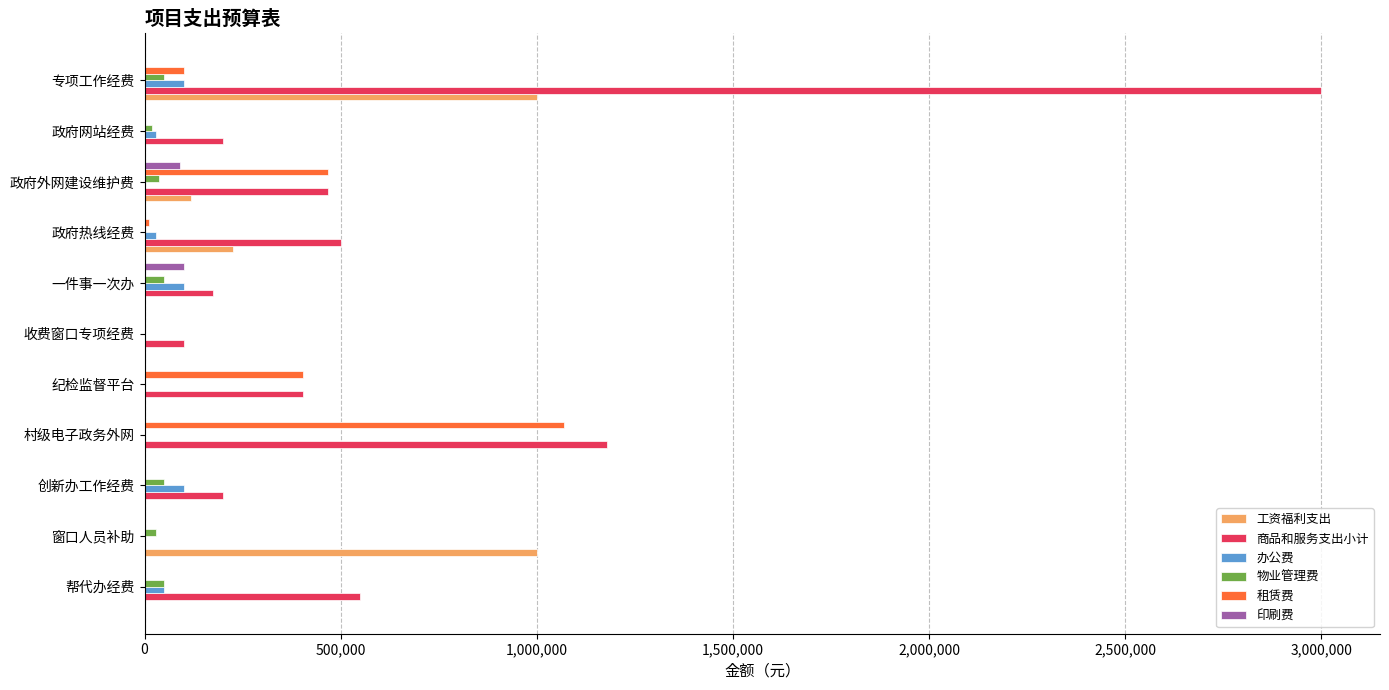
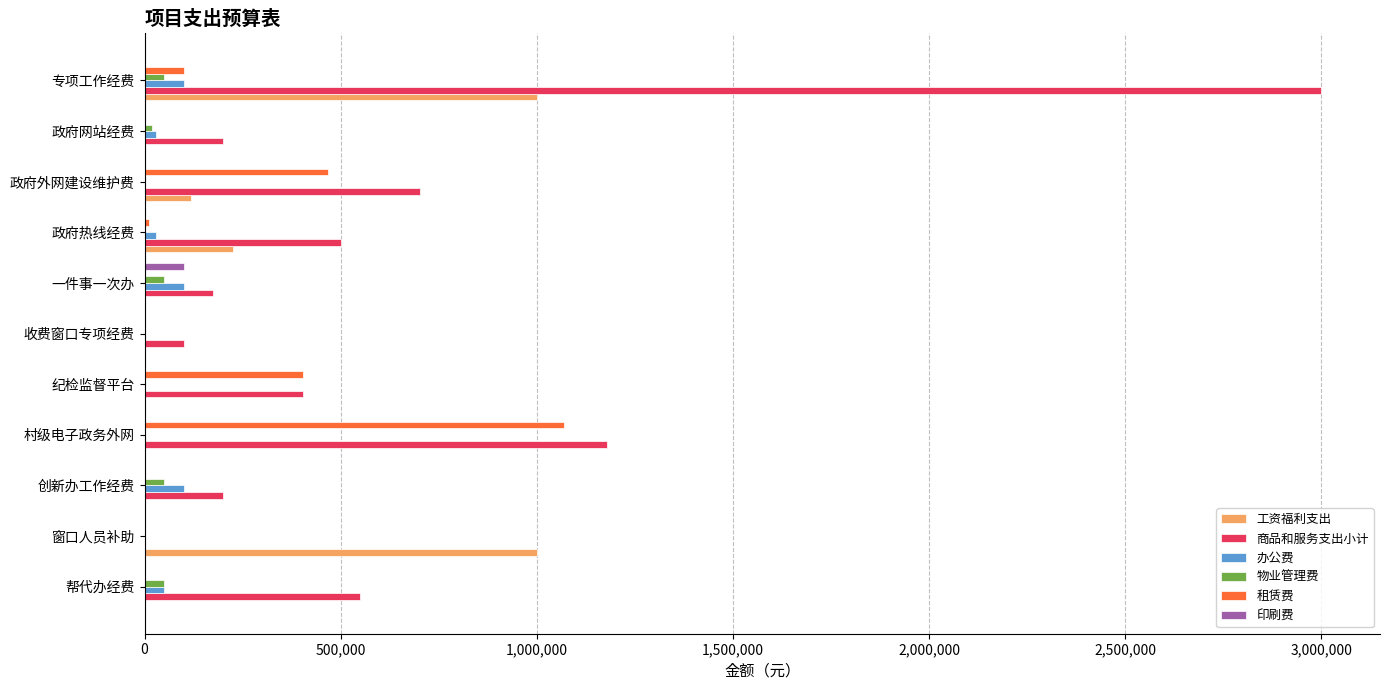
  {
    "工资福利支出": {
      "专项工作经费": "1,000,000",
      "政府网站经费": "0",
      "政府外网建设维护费": "120,000",
      "政府热线经费": "220,000",
      "一件事一次办": "0",
      "收费窗口专项经费": "0",
      "纪检监督平台": "0",
      "村级电子政务外网": "0",
      "创新办工作经费": "0",
      "窗口人员补助": "1,000,000",
      "帮代办经费": "0"
    },
    "商品和服务支出小计": {
      "专项工作经费": "3,000,000",
      "政府网站经费": "200,000",
-     "政府外网建设维护费": "470,000",
+     "政府外网建设维护费": "700,000",
      "政府热线经费": "500,000",
      "一件事一次办": "170,000",
      "收费窗口专项经费": "100,000",
      "纪检监督平台": "400,000",
      "村级电子政务外网": "1,180,000",
      "创新办工作经费": "200,000",
      "窗口人员补助": "0",
      "帮代办经费": "550,000"
    },
    "办公费": {
      "专项工作经费": "100,000",
      "政府网站经费": "30,000",
      "政府外网建设维护费": "0",
      "政府热线经费": "30,000",
      "一件事一次办": "100,000",
      "收费窗口专项经费": "0",
      "纪检监督平台": "0",
      "村级电子政务外网": "0",
      "创新办工作经费": "100,000",
      "窗口人员补助": "0",
      "帮代办经费": "50,000"
    },
    "物业管理费": {
      "专项工作经费": "50,000",
      "政府网站经费": "20,000",
-     "政府外网建设维护费": "40,000",
+     "政府外网建设维护费": "0",
      "政府热线经费": "0",
      "一件事一次办": "50,000",
      "收费窗口专项经费": "0",
      "纪检监督平台": "0",
      "村级电子政务外网": "0",
      "创新办工作经费": "50,000",
-     "窗口人员补助": "30,000",
+     "窗口人员补助": "0",
      "帮代办经费": "50,000"
    },
    "租赁费": {
      "专项工作经费": "100,000",
      "政府网站经费": "0",
      "政府外网建设维护费": "470,000",
      "政府热线经费": "10,000",
      "一件事一次办": "0",
      "收费窗口专项经费": "0",
      "纪检监督平台": "400,000",
      "村级电子政务外网": "1,070,000",
      "创新办工作经费": "0",
      "窗口人员补助": "0",
      "帮代办经费": "0"
    },
    "印刷费": {
      "专项工作经费": "0",
      "政府网站经费": "0",
-     "政府外网建设维护费": "90,000",
+     "政府外网建设维护费": "0",
      "政府热线经费": "0",
      "一件事一次办": "100,000",
      "收费窗口专项经费": "0",
      "纪检监督平台": "0",
      "村级电子政务外网": "0",
      "创新办工作经费": "0",
      "窗口人员补助": "0",
      "帮代办经费": "0"
    }
  }
